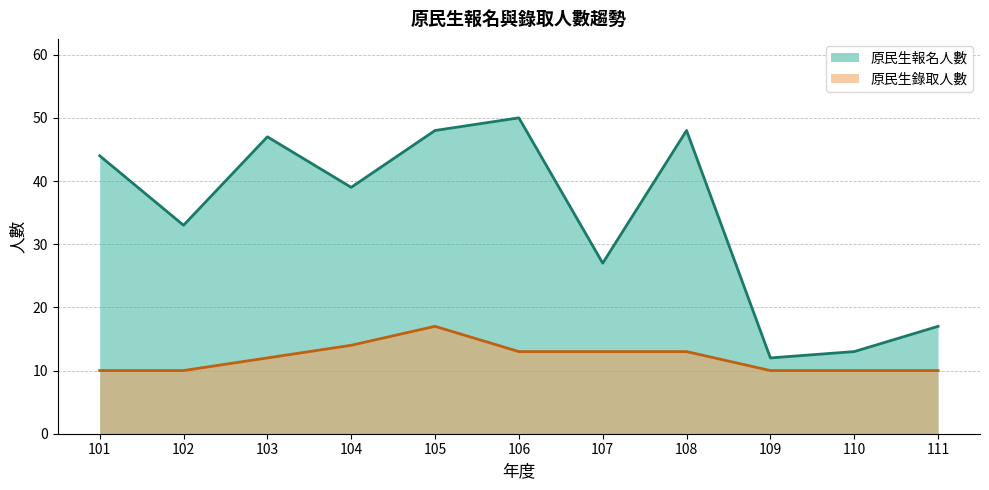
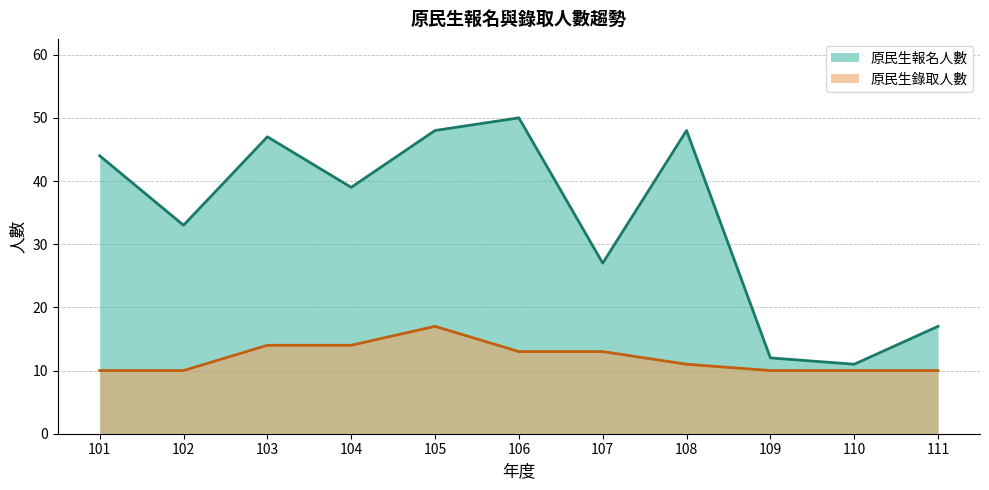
  {
    "原民生報名人數": {
      "101": 44,
      "102": 33,
      "103": 47,
      "104": 39,
      "105": 48,
      "106": 50,
      "107": 27,
      "108": 48,
      "109": 12,
-     "110": 13,
+     "110": 11,
      "111": 17
    },
    "原民生錄取人數": {
      "101": 10,
      "102": 10,
-     "103": 12,
+     "103": 14,
      "104": 14,
      "105": 17,
      "106": 13,
      "107": 13,
-     "108": 13,
+     "108": 11,
      "109": 10,
      "110": 10,
      "111": 10
    }
  }
